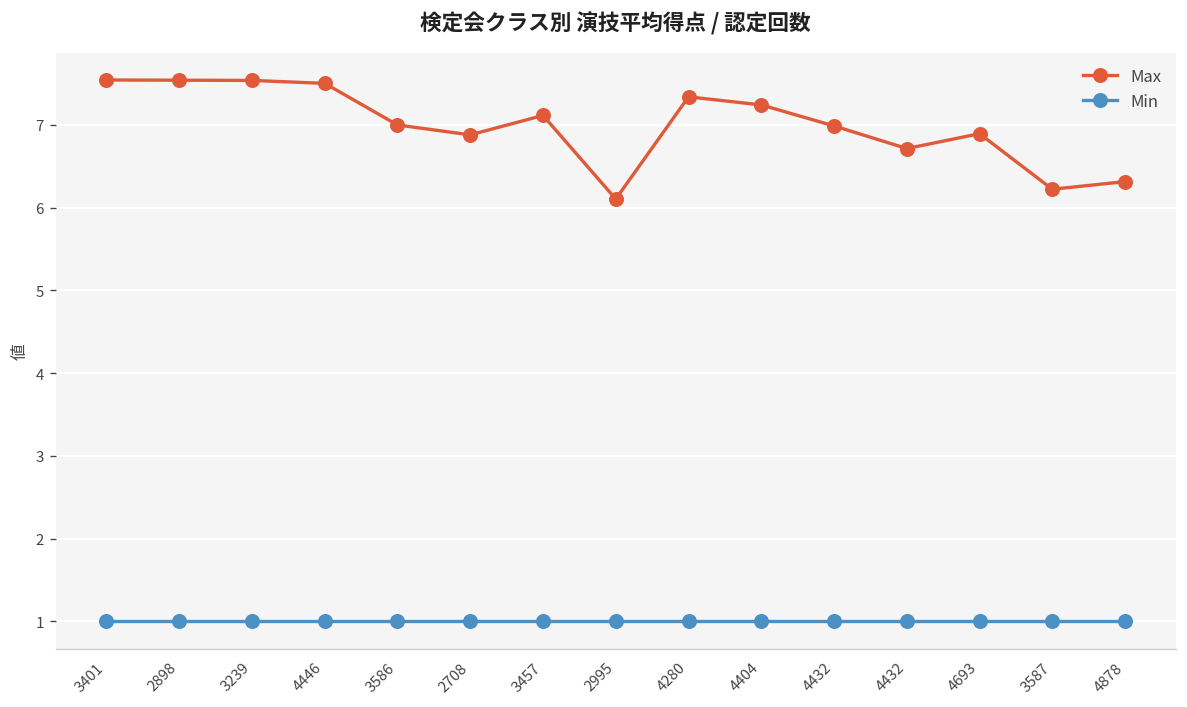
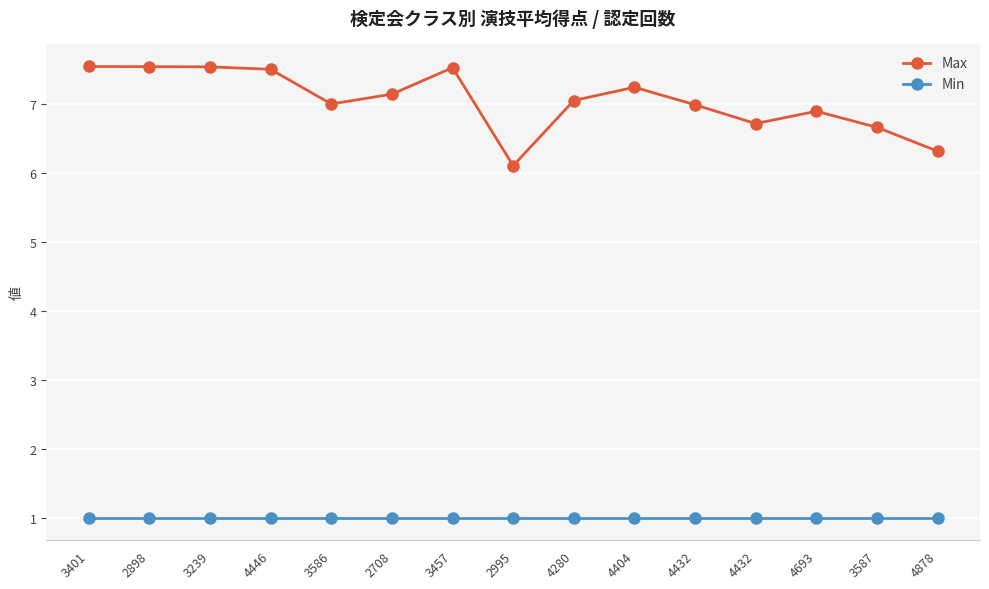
  {
    "Max": {
      "3401": 7.5,
      "2898": 7.5,
      "3239": 7.5,
      "4446": 7.5,
      "3586": 7.0,
-     "2708": 6.9,
-     "3457": 7.1,
+     "2708": 7.1,
+     "3457": 7.5,
      "2995": 6.1,
-     "4280": 7.3,
+     "4280": 7.1,
      "4404": 7.2,
      "4693": 6.9,
-     "3587": 6.2,
+     "3587": 6.7,
      "4878": 6.3
    },
    "Min": {
      "3401": 1.0,
      "2898": 1.0,
      "3239": 1.0,
      "4446": 1.0,
      "3586": 1.0,
      "2708": 1.0,
      "3457": 1.0,
      "2995": 1.0,
      "4280": 1.0,
      "4404": 1.0,
      "4693": 1.0,
      "3587": 1.0,
      "4878": 1.0
    }
  }
